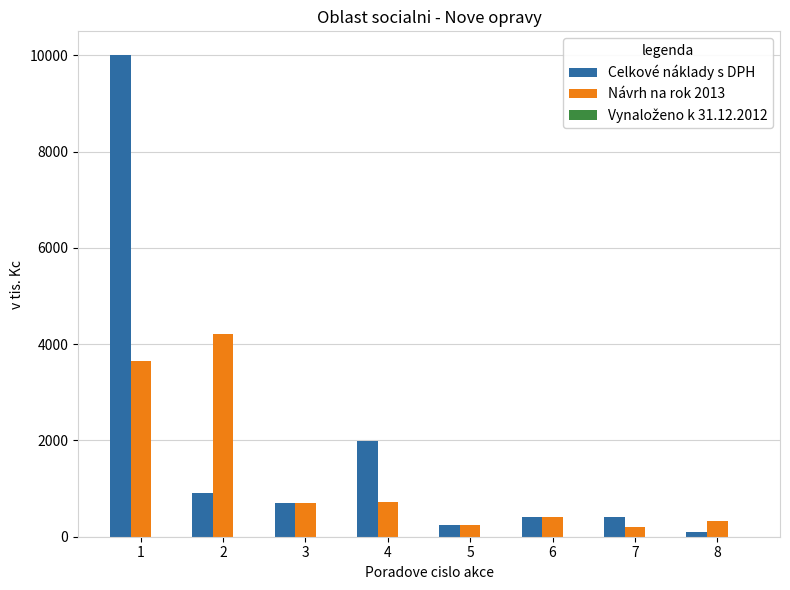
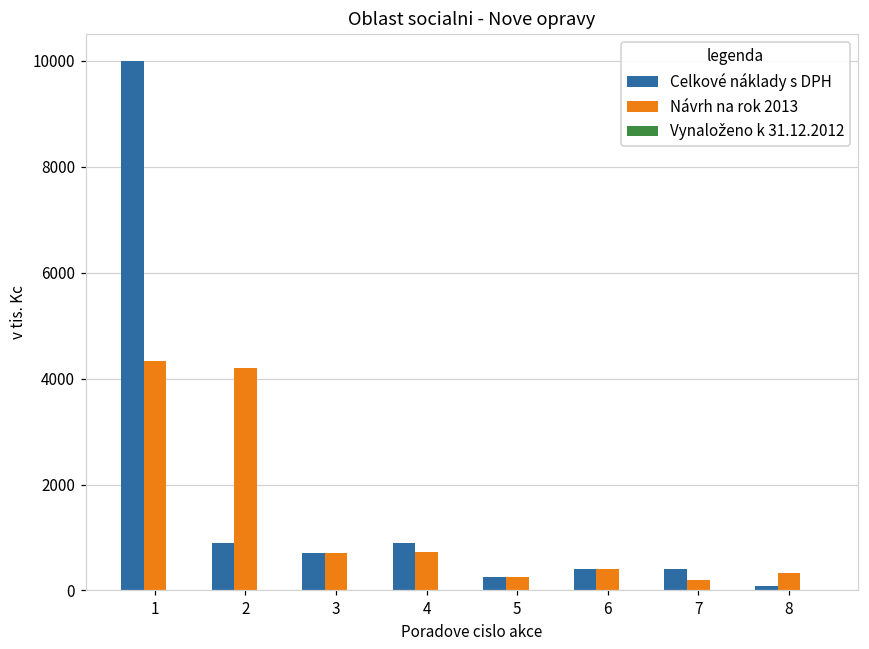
  {
    "Celkové náklady s DPH": {
      "1": 10000,
      "2": 900,
      "3": 700,
-     "4": 2000,
+     "4": 900,
      "5": 300,
      "6": 400,
      "7": 400,
      "8": 100
    },
    "Návrh na rok 2013": {
-     "1": 3700,
+     "1": 4300,
      "2": 4200,
      "3": 700,
      "4": 700,
      "5": 300,
      "6": 400,
      "7": 200,
      "8": 300
    },
    "Vynaloženo k 31.12.2012": {
      "1": 0,
      "2": 0,
      "3": 0,
      "4": 0,
      "5": 0,
      "6": 0,
      "7": 0,
      "8": 0
    }
  }
